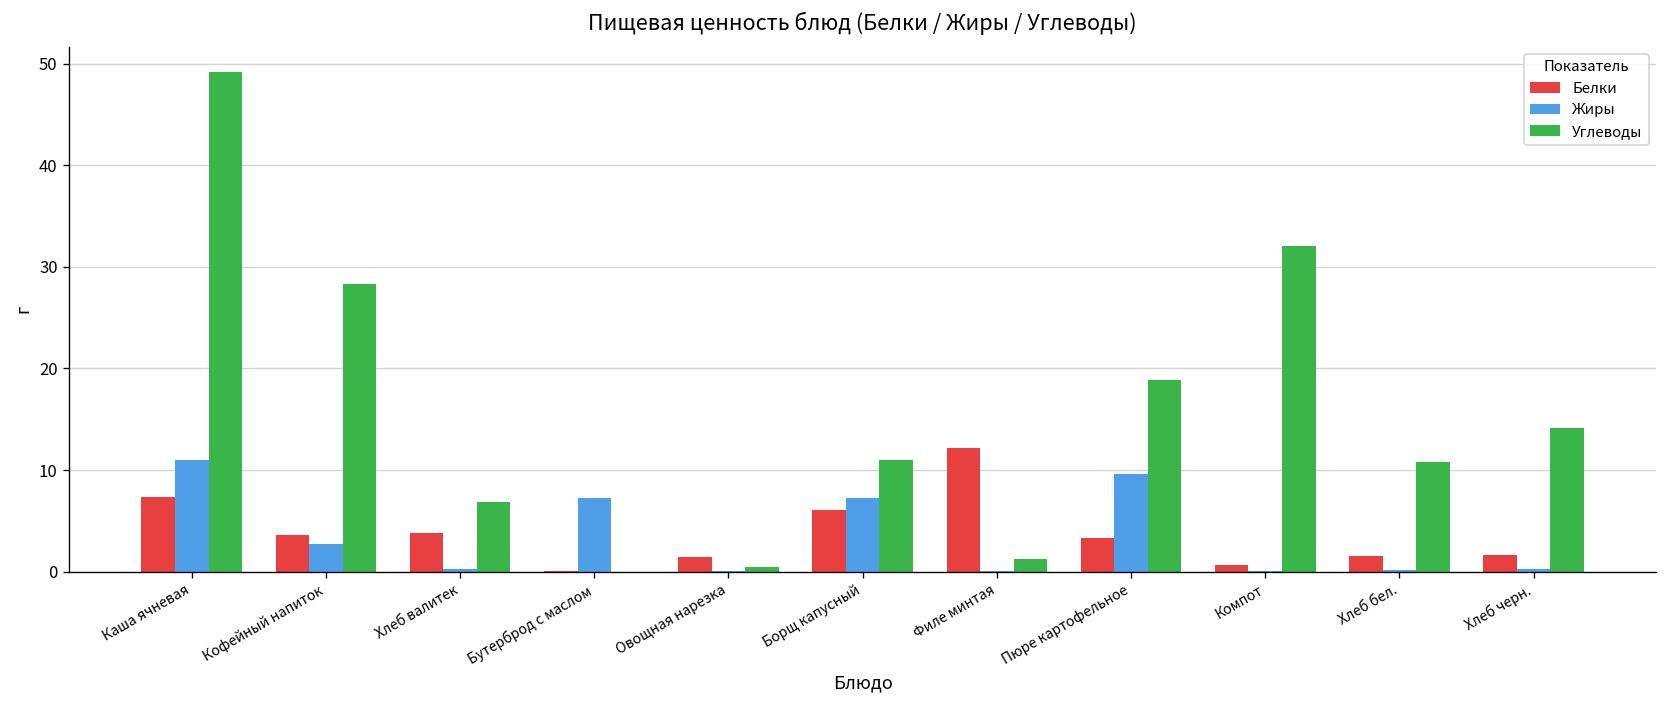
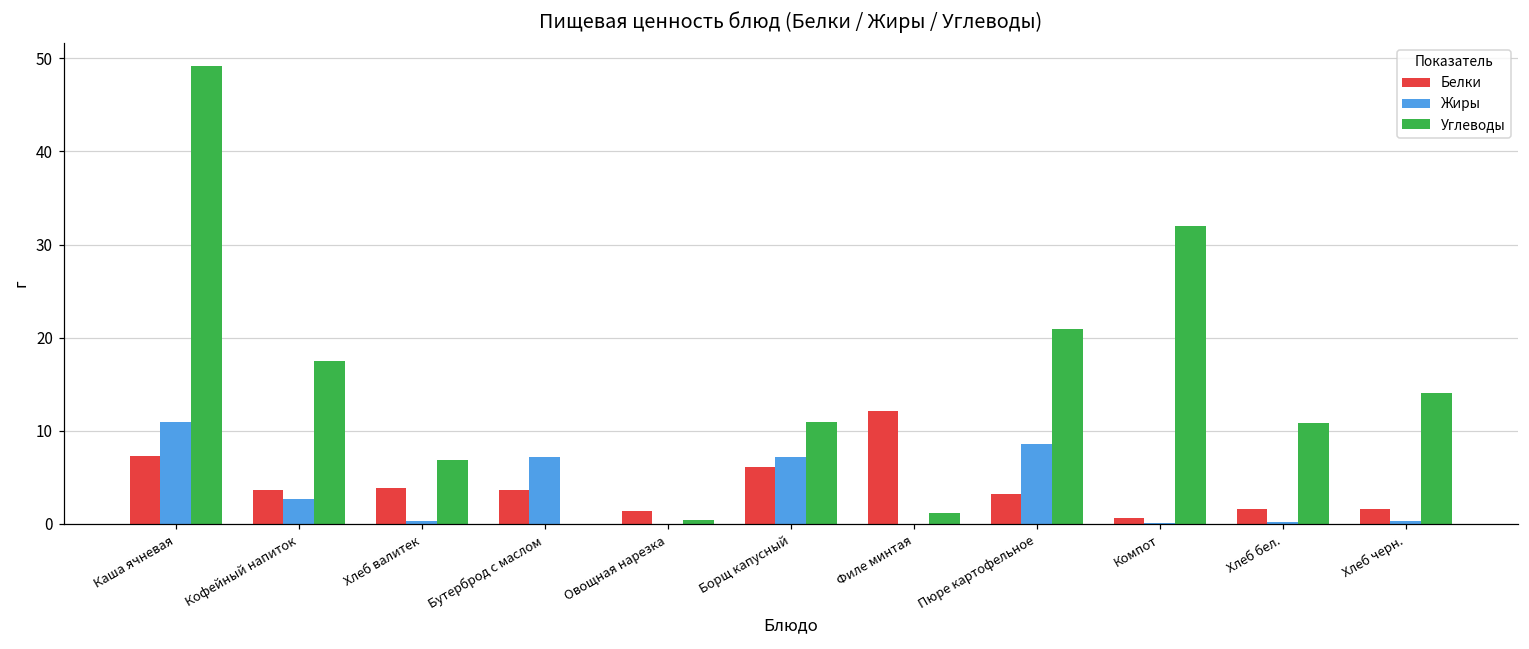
  {
    "Белки": {
      "Каша ячневая": 7,
      "Кофейный напиток": 4,
      "Хлеб валитек": 4,
-     "Бутерброд с маслом": 0,
+     "Бутерброд с маслом": 4,
      "Овощная нарезка": 1,
      "Борщ капусный": 6,
      "Филе минтая": 12,
      "Пюре картофельное": 3,
      "Компот": 1,
      "Хлеб бел.": 2,
      "Хлеб черн.": 2
    },
    "Жиры": {
      "Каша ячневая": 11,
      "Кофейный напиток": 3,
      "Хлеб валитек": 0,
      "Бутерброд с маслом": 7,
      "Борщ капусный": 7,
-     "Пюре картофельное": 10,
+     "Пюре картофельное": 9,
      "Хлеб черн.": 0
    },
    "Углеводы": {
      "Каша ячневая": 49,
-     "Кофейный напиток": 28,
+     "Кофейный напиток": 17,
      "Хлеб валитек": 7,
      "Бутерброд с маслом": 0,
      "Овощная нарезка": 0,
      "Борщ капусный": 11,
      "Филе минтая": 1,
-     "Пюре картофельное": 19,
+     "Пюре картофельное": 21,
      "Компот": 32,
      "Хлеб бел.": 11,
      "Хлеб черн.": 14
    }
  }
